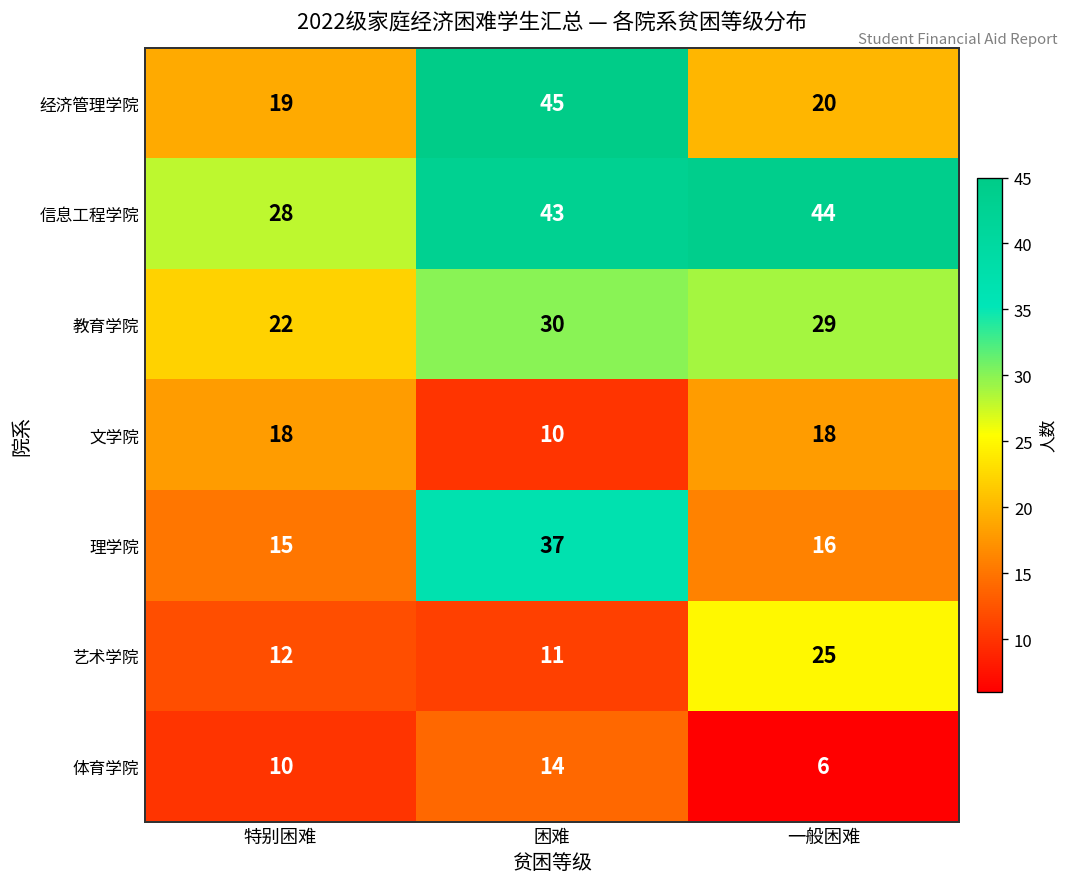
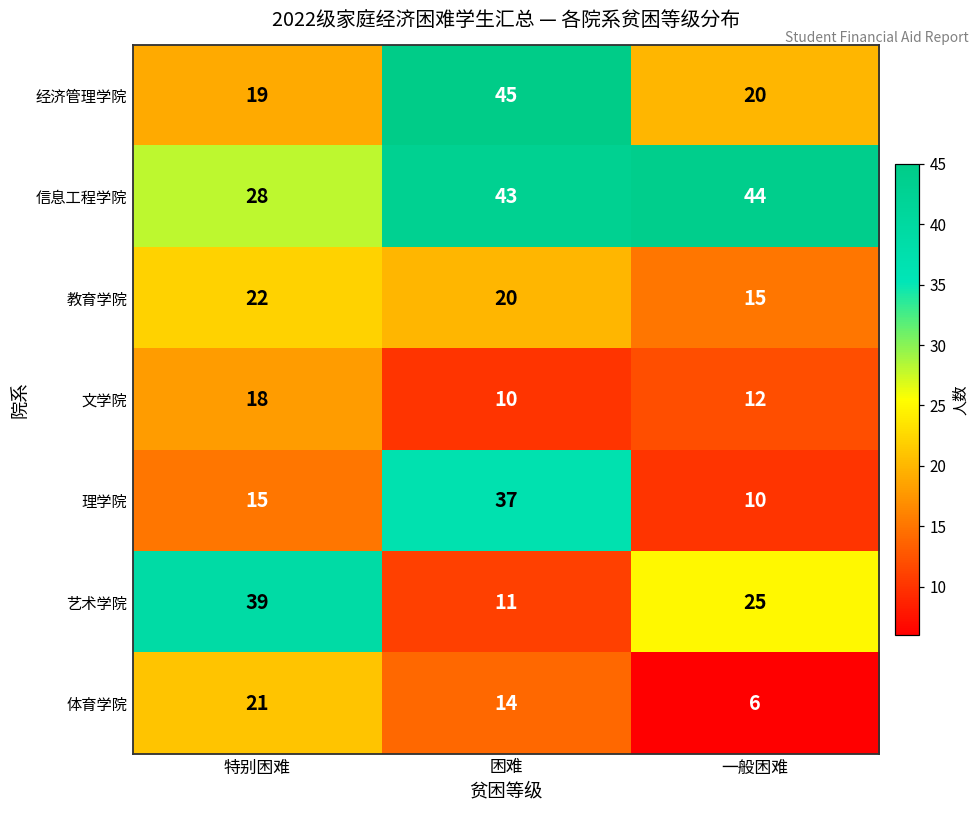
  {
    "经济管理学院": {
      "特别困难": 19,
      "困难": 45,
      "一般困难": 20
    },
    "信息工程学院": {
      "特别困难": 28,
      "困难": 43,
      "一般困难": 44
    },
    "教育学院": {
      "特别困难": 22,
-     "困难": 30,
-     "一般困难": 29
+     "困难": 20,
+     "一般困难": 15
    },
    "文学院": {
      "特别困难": 18,
      "困难": 10,
-     "一般困难": 18
+     "一般困难": 12
    },
    "理学院": {
      "特别困难": 15,
      "困难": 37,
-     "一般困难": 16
+     "一般困难": 10
    },
    "艺术学院": {
-     "特别困难": 12,
+     "特别困难": 39,
      "困难": 11,
      "一般困难": 25
    },
    "体育学院": {
-     "特别困难": 10,
+     "特别困难": 21,
      "困难": 14,
      "一般困难": 6
    }
  }
